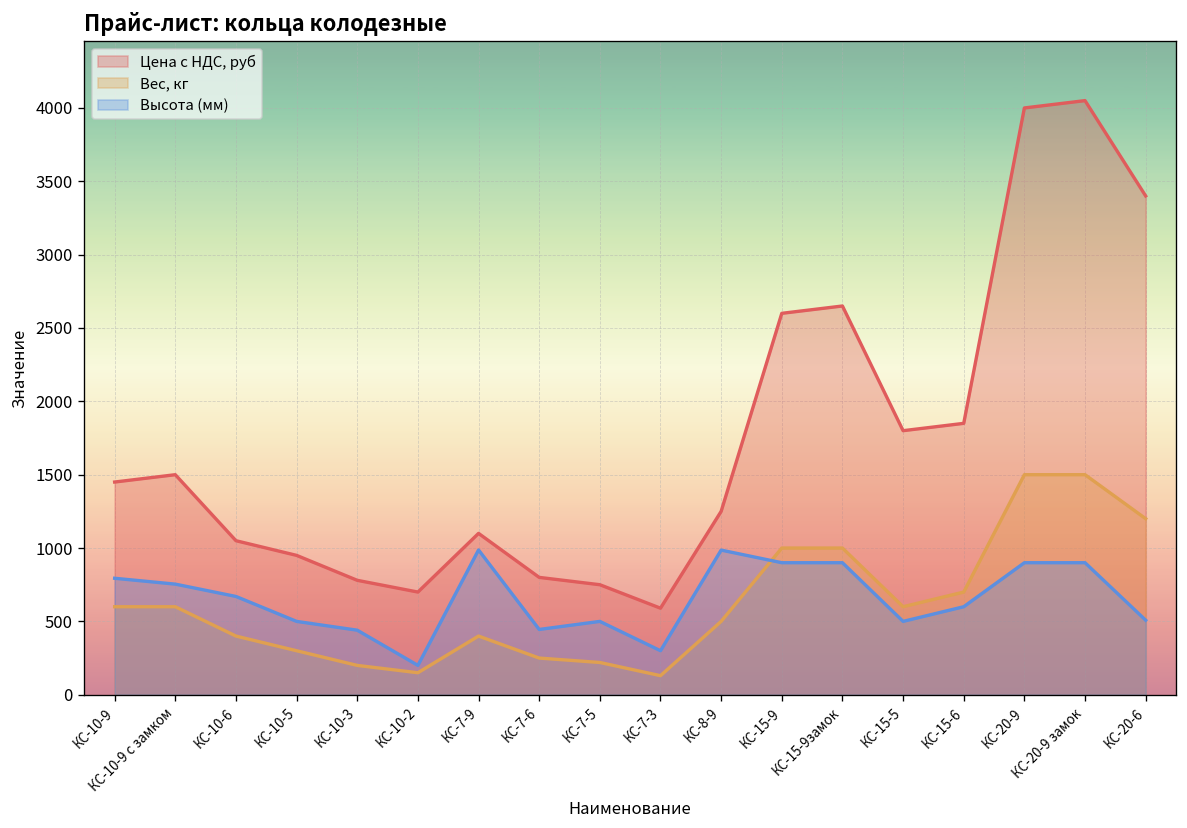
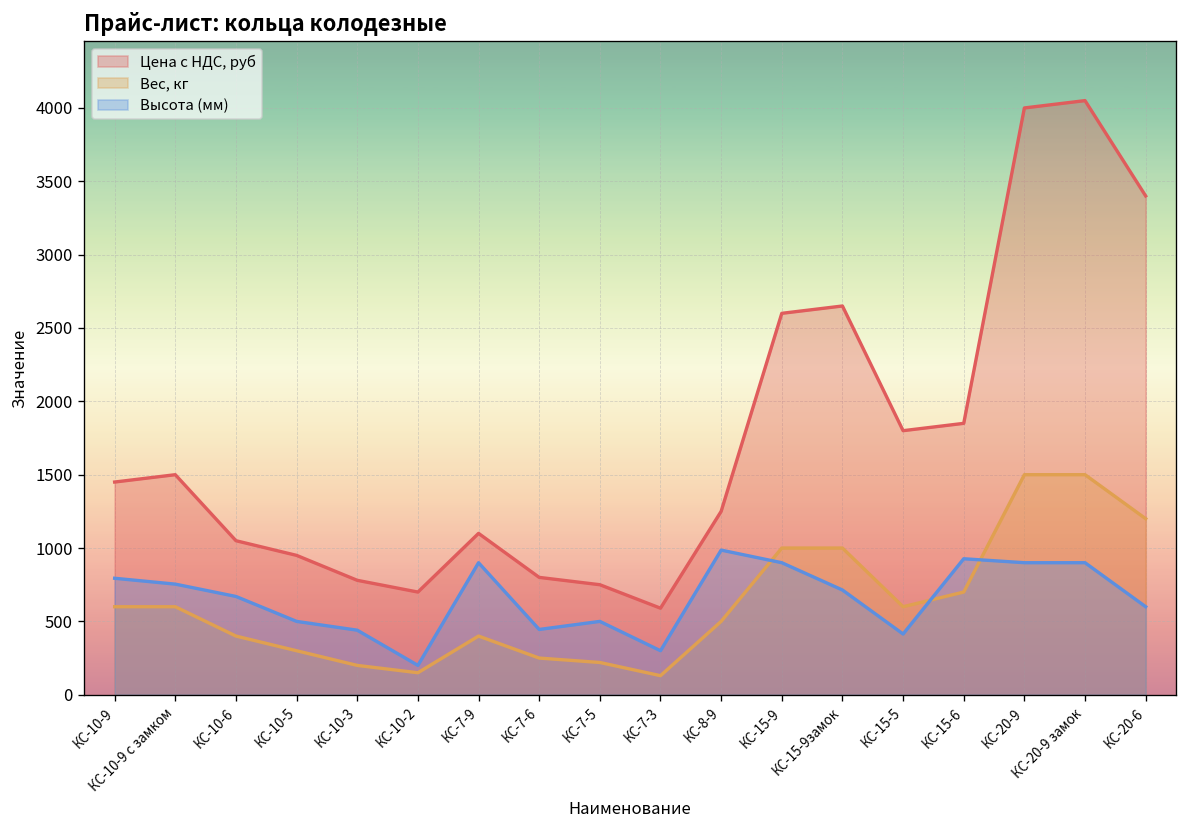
  {
    "Высота (мм)": {
      "КС-10-9": 790,
      "КС-10-9 с замком": 750,
      "КС-10-6": 670,
      "КС-10-5": 500,
      "КС-10-3": 440,
      "КС-10-2": 200,
-     "КС-7-9": 990,
+     "КС-7-9": 900,
      "КС-7-6": 450,
      "КС-7-5": 500,
      "КС-7-3": 300,
      "КС-8-9": 990,
      "КС-15-9": 900,
-     "КС-15-9замок": 900,
-     "КС-15-5": 500,
-     "КС-15-6": 600,
+     "КС-15-9замок": 710,
+     "КС-15-5": 410,
+     "КС-15-6": 930,
      "КС-20-9": 900,
      "КС-20-9 замок": 900,
-     "КС-20-6": 510
+     "КС-20-6": 600
    }
  }
